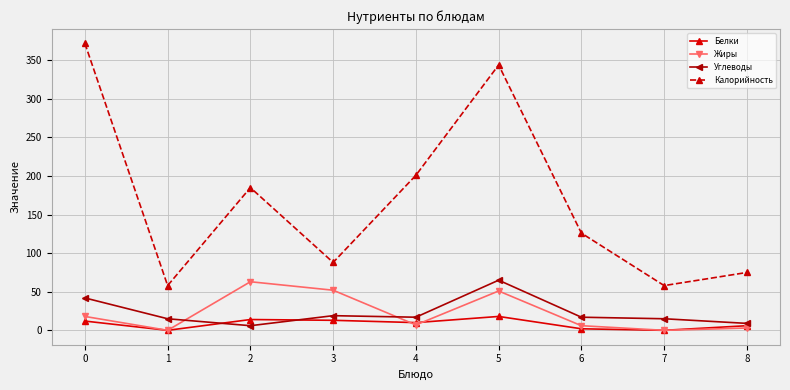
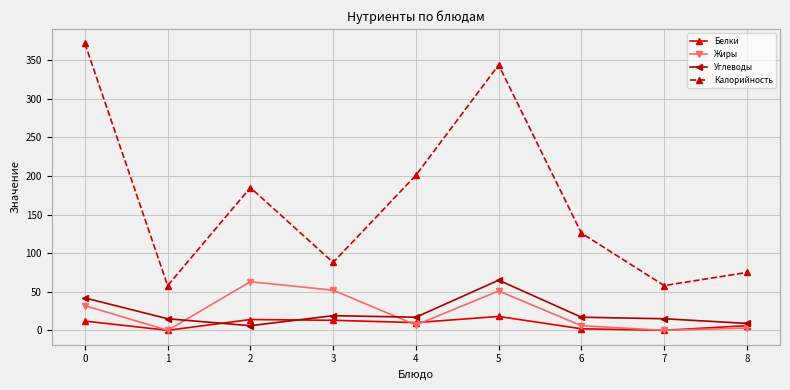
  {
    "Жиры": {
-     "0": 20,
+     "0": 30,
      "2": 60,
      "3": 50,
      "5": 50,
      "6": 10
    }
  }
